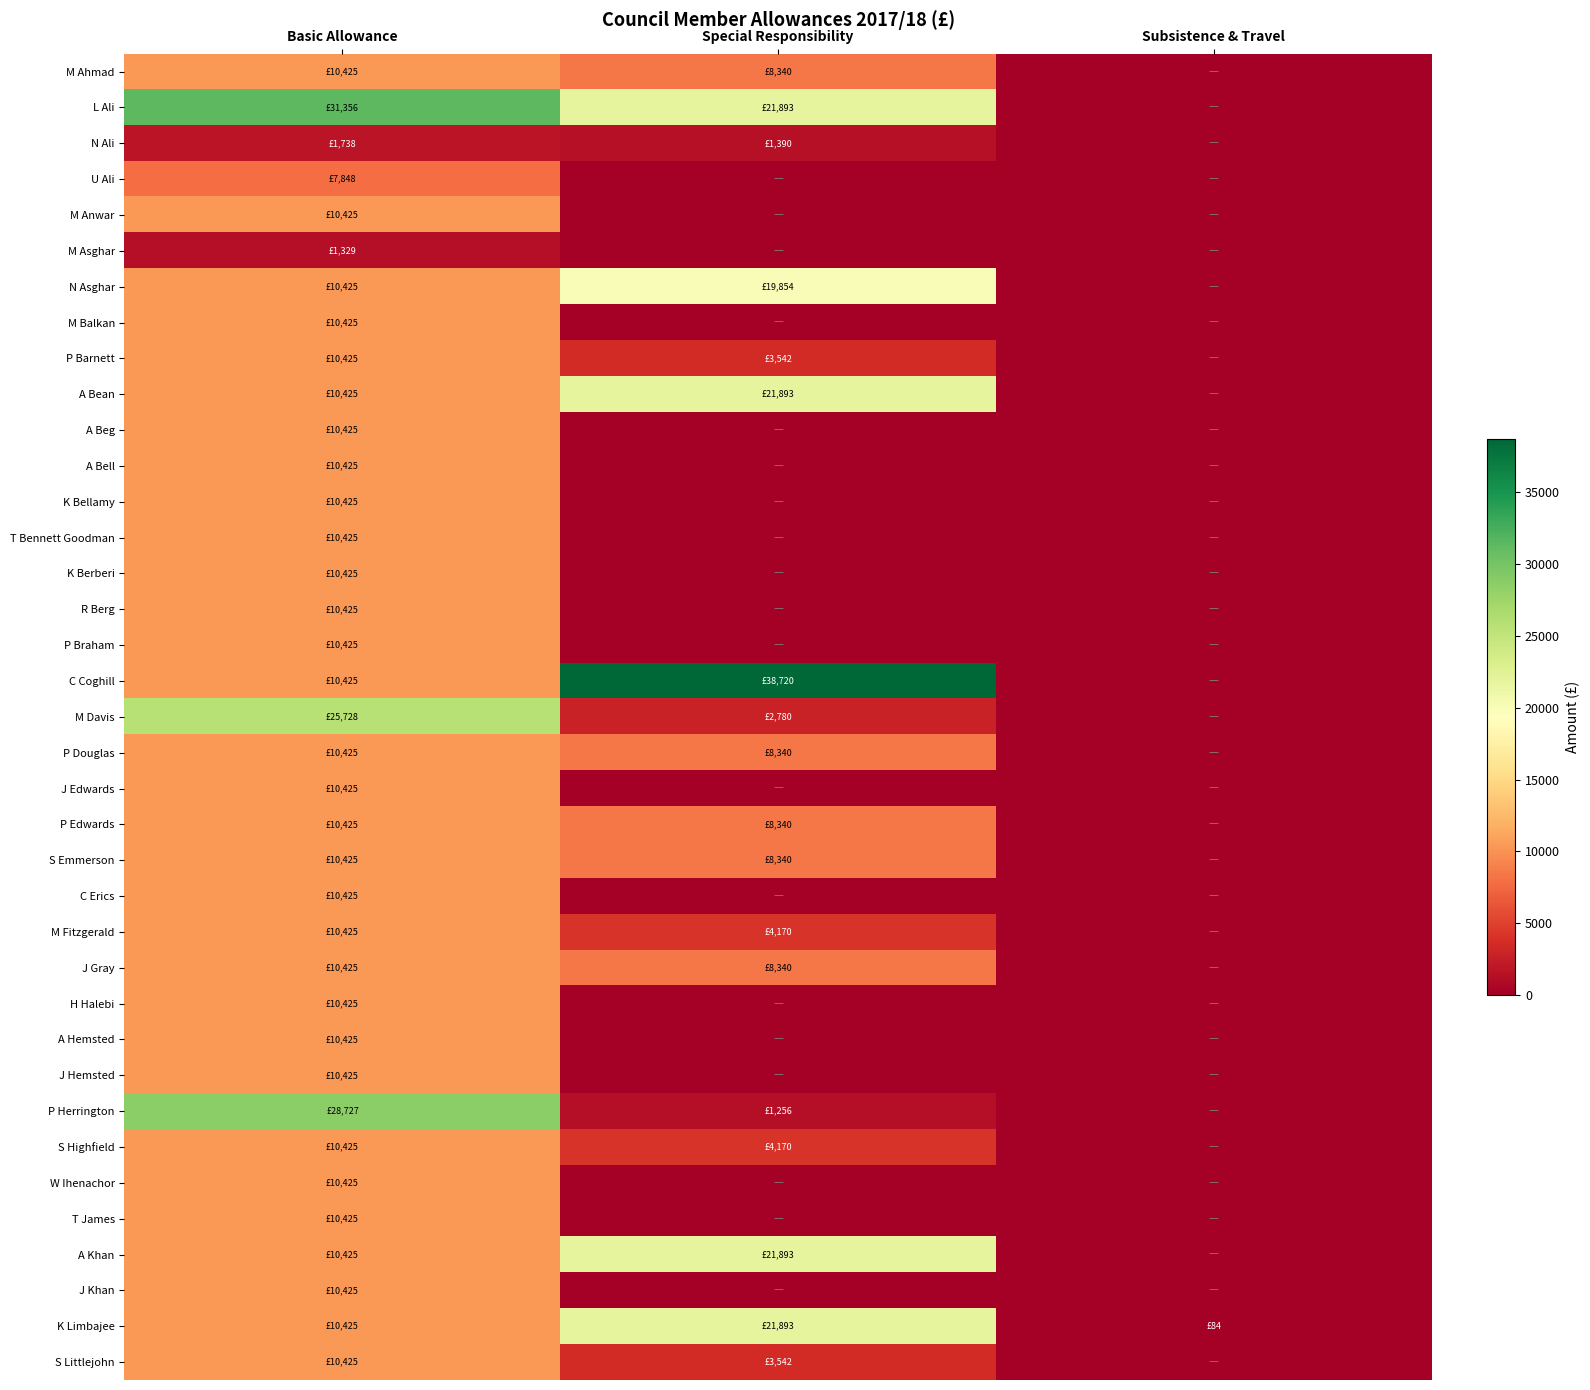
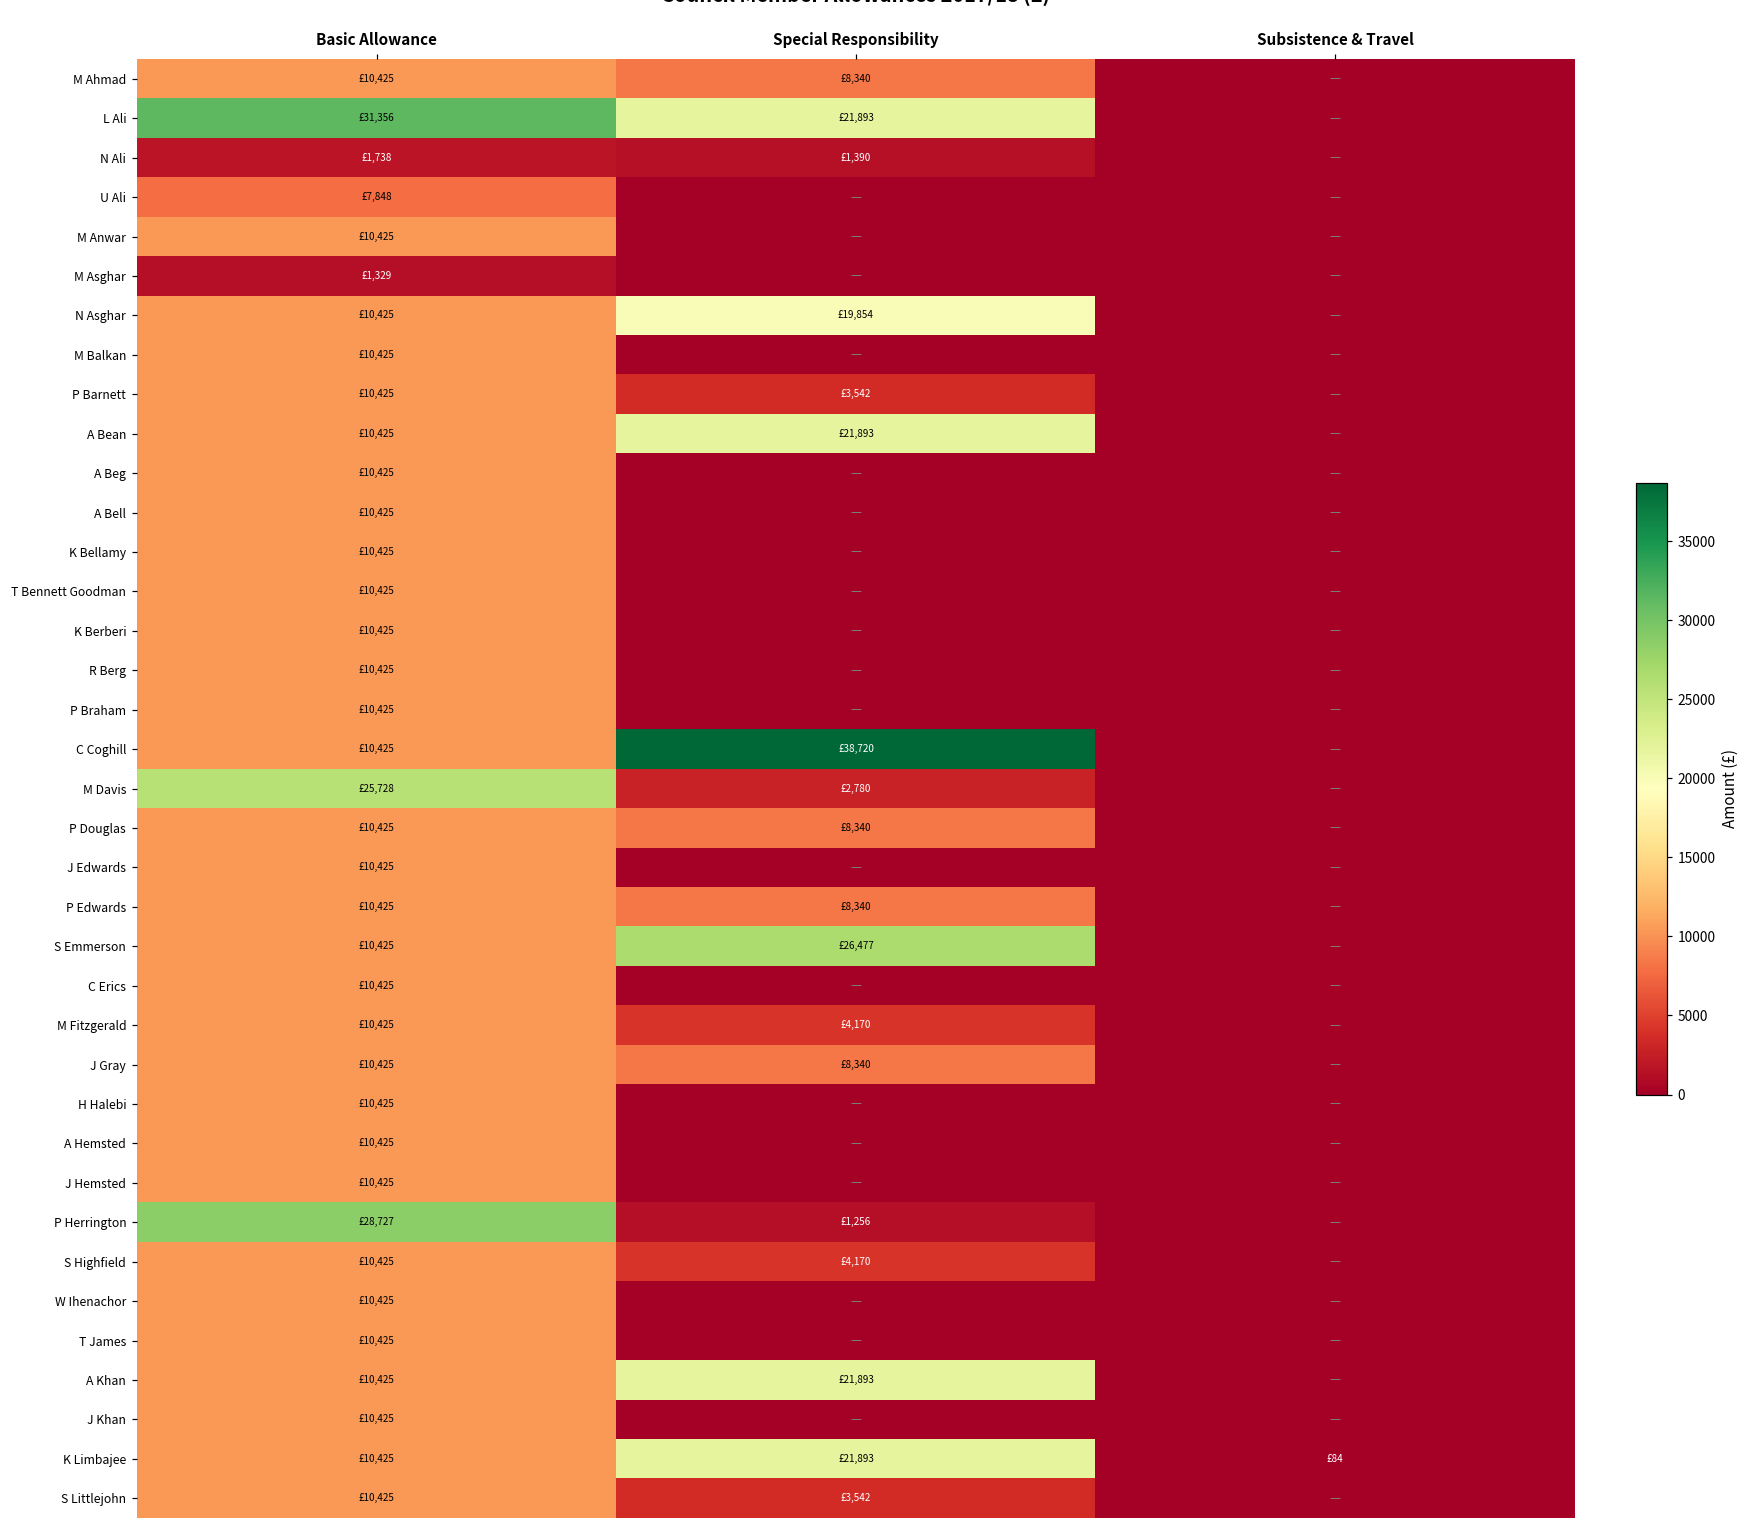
  {
    "M Ahmad": {
      "Basic Allowance": "£10,425",
      "Special Responsibility": "£8,340"
    },
    "L Ali": {
      "Basic Allowance": "£31,356",
      "Special Responsibility": "£21,893"
    },
    "N Ali": {
      "Basic Allowance": "£1,738",
      "Special Responsibility": "£1,390"
    },
    "U Ali": {
      "Basic Allowance": "£7,848"
    },
    "M Anwar": {
      "Basic Allowance": "£10,425"
    },
    "M Asghar": {
      "Basic Allowance": "£1,329"
    },
    "N Asghar": {
      "Basic Allowance": "£10,425",
      "Special Responsibility": "£19,854"
    },
    "M Balkan": {
      "Basic Allowance": "£10,425"
    },
    "P Barnett": {
      "Basic Allowance": "£10,425",
      "Special Responsibility": "£3,542"
    },
    "A Bean": {
      "Basic Allowance": "£10,425",
      "Special Responsibility": "£21,893"
    },
    "A Beg": {
      "Basic Allowance": "£10,425"
    },
    "A Bell": {
      "Basic Allowance": "£10,425"
    },
    "K Bellamy": {
      "Basic Allowance": "£10,425"
    },
    "T Bennett Goodman": {
      "Basic Allowance": "£10,425"
    },
    "K Berberi": {
      "Basic Allowance": "£10,425"
    },
    "R Berg": {
      "Basic Allowance": "£10,425"
    },
    "P Braham": {
      "Basic Allowance": "£10,425"
    },
    "C Coghill": {
      "Basic Allowance": "£10,425",
      "Special Responsibility": "£38,720"
    },
    "M Davis": {
      "Basic Allowance": "£25,728",
      "Special Responsibility": "£2,780"
    },
    "P Douglas": {
      "Basic Allowance": "£10,425",
      "Special Responsibility": "£8,340"
    },
    "J Edwards": {
      "Basic Allowance": "£10,425"
    },
    "P Edwards": {
      "Basic Allowance": "£10,425",
      "Special Responsibility": "£8,340"
    },
    "S Emmerson": {
      "Basic Allowance": "£10,425",
-     "Special Responsibility": "£8,340"
+     "Special Responsibility": "£26,477"
    },
    "C Erics": {
      "Basic Allowance": "£10,425"
    },
    "M Fitzgerald": {
      "Basic Allowance": "£10,425",
      "Special Responsibility": "£4,170"
    },
    "J Gray": {
      "Basic Allowance": "£10,425",
      "Special Responsibility": "£8,340"
    },
    "H Halebi": {
      "Basic Allowance": "£10,425"
    },
    "A Hemsted": {
      "Basic Allowance": "£10,425"
    },
    "J Hemsted": {
      "Basic Allowance": "£10,425"
    },
    "P Herrington": {
      "Basic Allowance": "£28,727",
      "Special Responsibility": "£1,256"
    },
    "S Highfield": {
      "Basic Allowance": "£10,425",
      "Special Responsibility": "£4,170"
    },
    "W Ihenachor": {
      "Basic Allowance": "£10,425"
    },
    "T James": {
      "Basic Allowance": "£10,425"
    },
    "A Khan": {
      "Basic Allowance": "£10,425",
      "Special Responsibility": "£21,893"
    },
    "J Khan": {
      "Basic Allowance": "£10,425"
    },
    "K Limbajee": {
      "Basic Allowance": "£10,425",
      "Special Responsibility": "£21,893",
      "Subsistence & Travel": "£84"
    },
    "S Littlejohn": {
      "Basic Allowance": "£10,425",
      "Special Responsibility": "£3,542"
    }
  }
